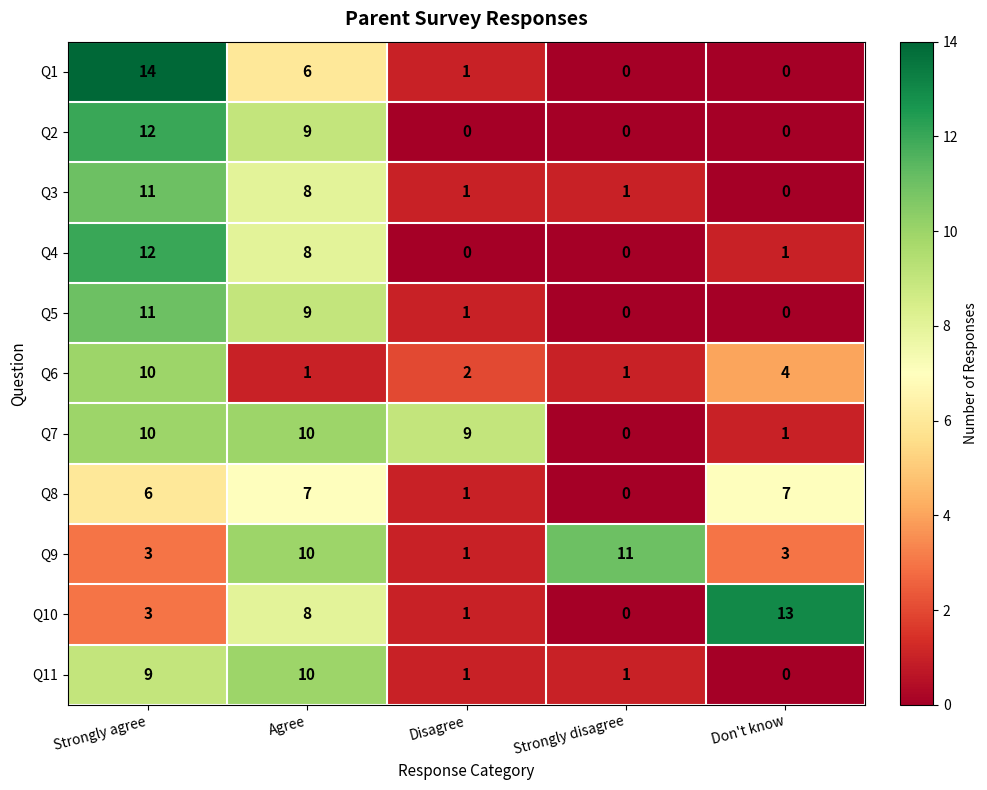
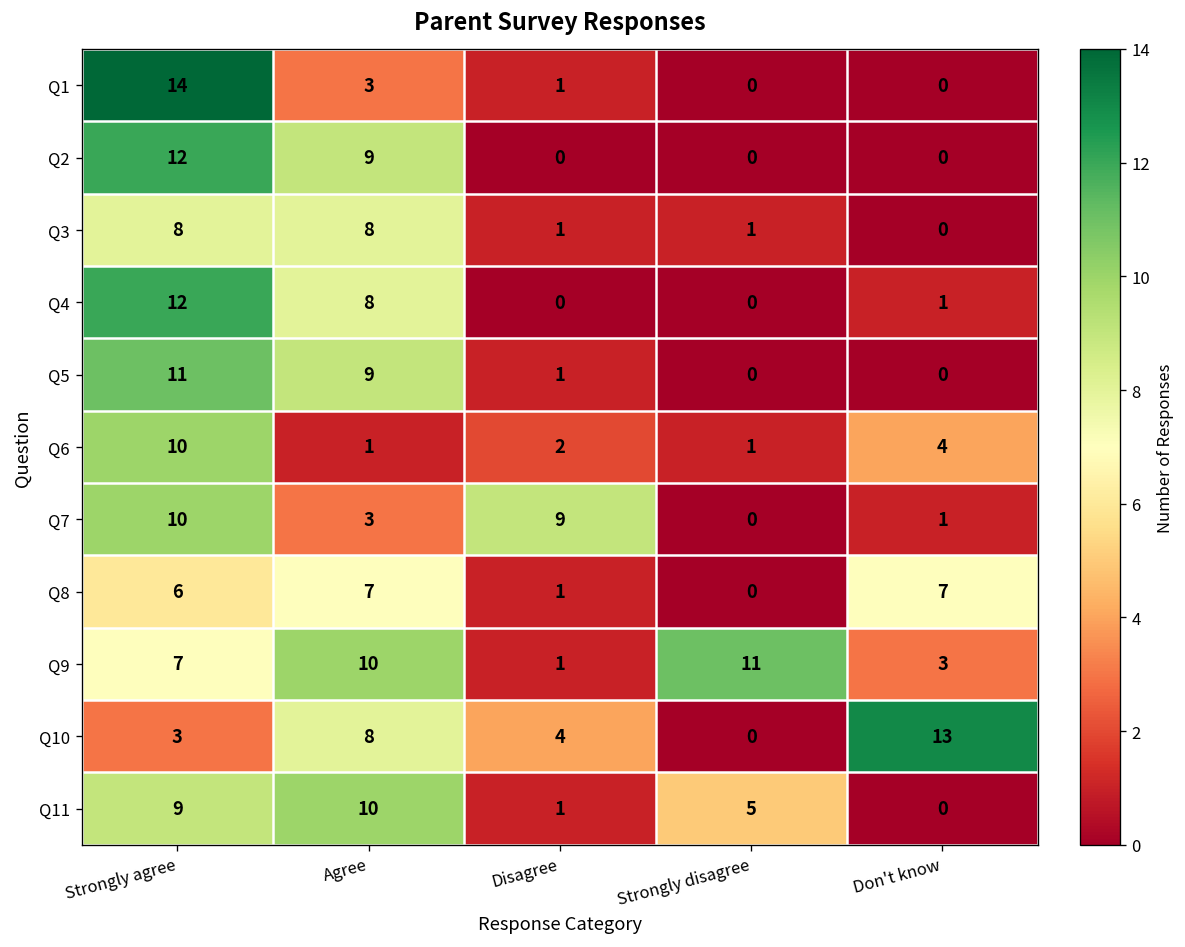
  {
    "Q1": {
      "Strongly agree": 14,
-     "Agree": 6,
+     "Agree": 3,
      "Disagree": 1,
      "Strongly disagree": 0,
      "Don't know": 0
    },
    "Q2": {
      "Strongly agree": 12,
      "Agree": 9,
      "Disagree": 0,
      "Strongly disagree": 0,
      "Don't know": 0
    },
    "Q3": {
-     "Strongly agree": 11,
+     "Strongly agree": 8,
      "Agree": 8,
      "Disagree": 1,
      "Strongly disagree": 1,
      "Don't know": 0
    },
    "Q4": {
      "Strongly agree": 12,
      "Agree": 8,
      "Disagree": 0,
      "Strongly disagree": 0,
      "Don't know": 1
    },
    "Q5": {
      "Strongly agree": 11,
      "Agree": 9,
      "Disagree": 1,
      "Strongly disagree": 0,
      "Don't know": 0
    },
    "Q6": {
      "Strongly agree": 10,
      "Agree": 1,
      "Disagree": 2,
      "Strongly disagree": 1,
      "Don't know": 4
    },
    "Q7": {
      "Strongly agree": 10,
-     "Agree": 10,
+     "Agree": 3,
      "Disagree": 9,
      "Strongly disagree": 0,
      "Don't know": 1
    },
    "Q8": {
      "Strongly agree": 6,
      "Agree": 7,
      "Disagree": 1,
      "Strongly disagree": 0,
      "Don't know": 7
    },
    "Q9": {
-     "Strongly agree": 3,
+     "Strongly agree": 7,
      "Agree": 10,
      "Disagree": 1,
      "Strongly disagree": 11,
      "Don't know": 3
    },
    "Q10": {
      "Strongly agree": 3,
      "Agree": 8,
-     "Disagree": 1,
+     "Disagree": 4,
      "Strongly disagree": 0,
      "Don't know": 13
    },
    "Q11": {
      "Strongly agree": 9,
      "Agree": 10,
      "Disagree": 1,
-     "Strongly disagree": 1,
+     "Strongly disagree": 5,
      "Don't know": 0
    }
  }
